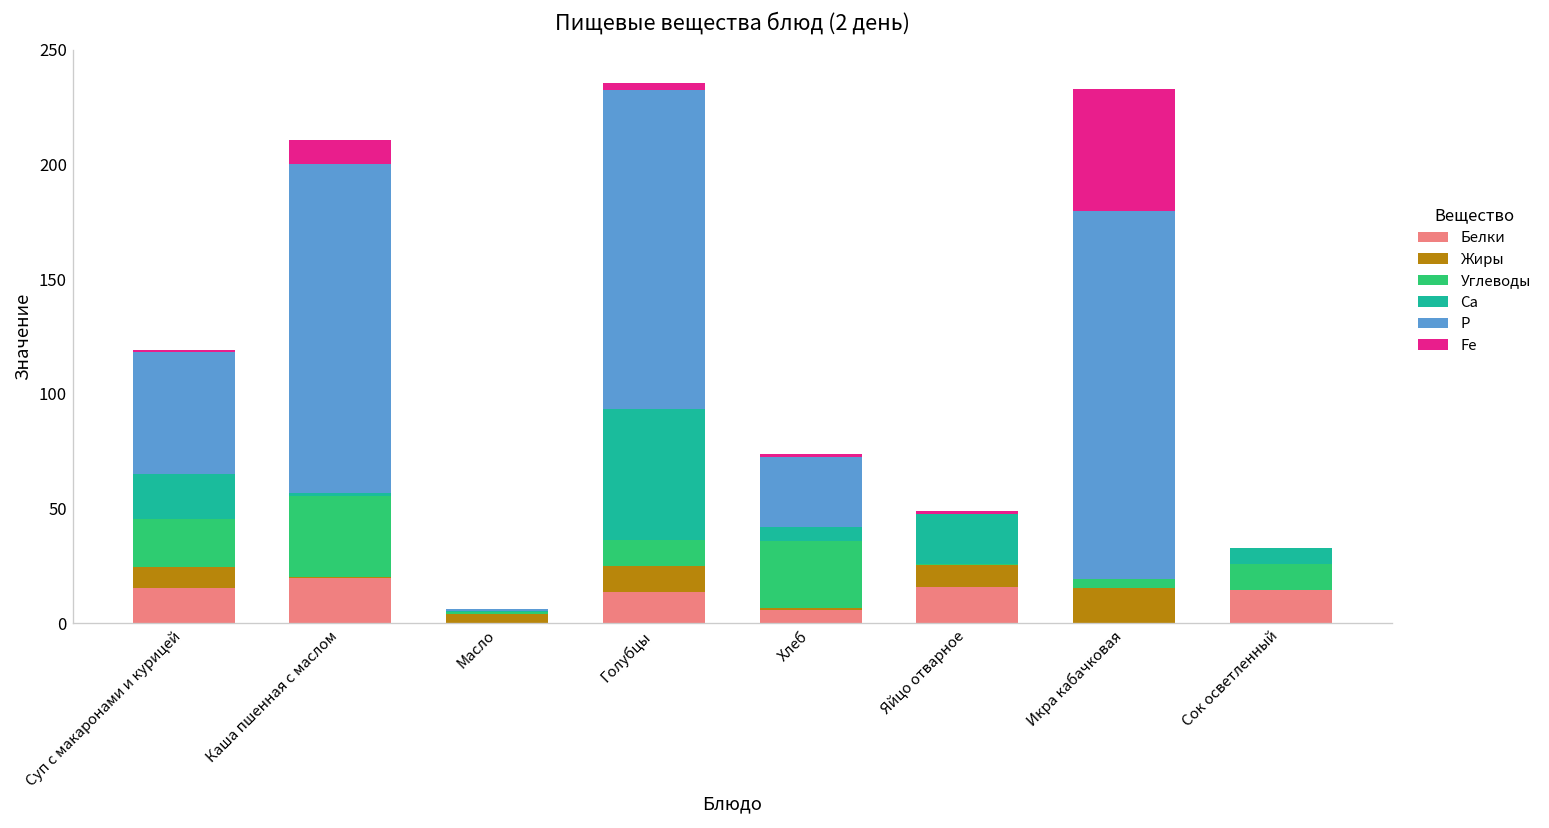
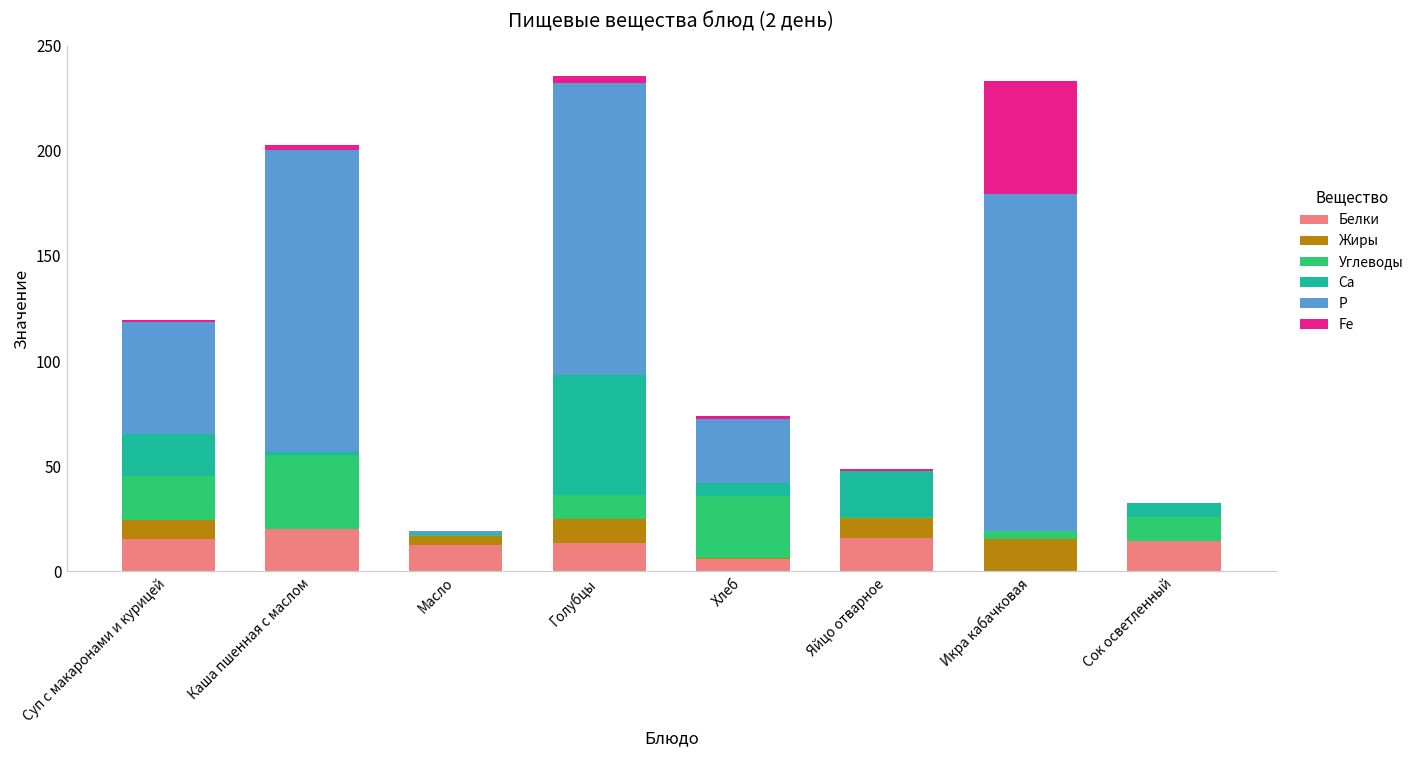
  {
    "Белки": {
      "Суп с макаронами и курицей": 16,
      "Каша пшенная с маслом": 20,
-     "Масло": 0,
+     "Масло": 13,
      "Голубцы": 14,
      "Хлеб": 6,
      "Яйцо отварное": 16,
      "Икра кабачковая": 0,
      "Сок осветленный": 14
    },
    "Жиры": {
      "Суп с макаронами и курицей": 9,
      "Масло": 4,
      "Голубцы": 11,
      "Яйцо отварное": 10,
      "Икра кабачковая": 15,
      "Сок осветленный": 0
    },
    "P": {
      "Суп с макаронами и курицей": 53,
      "Каша пшенная с маслом": 144,
      "Голубцы": 139,
      "Хлеб": 31,
      "Яйцо отварное": 0,
      "Икра кабачковая": 161,
      "Сок осветленный": 0
    },
    "Fe": {
-     "Каша пшенная с маслом": 10,
+     "Каша пшенная с маслом": 2,
      "Масло": 0,
      "Голубцы": 3,
      "Хлеб": 1,
      "Икра кабачковая": 53,
      "Сок осветленный": 0
    }
  }
